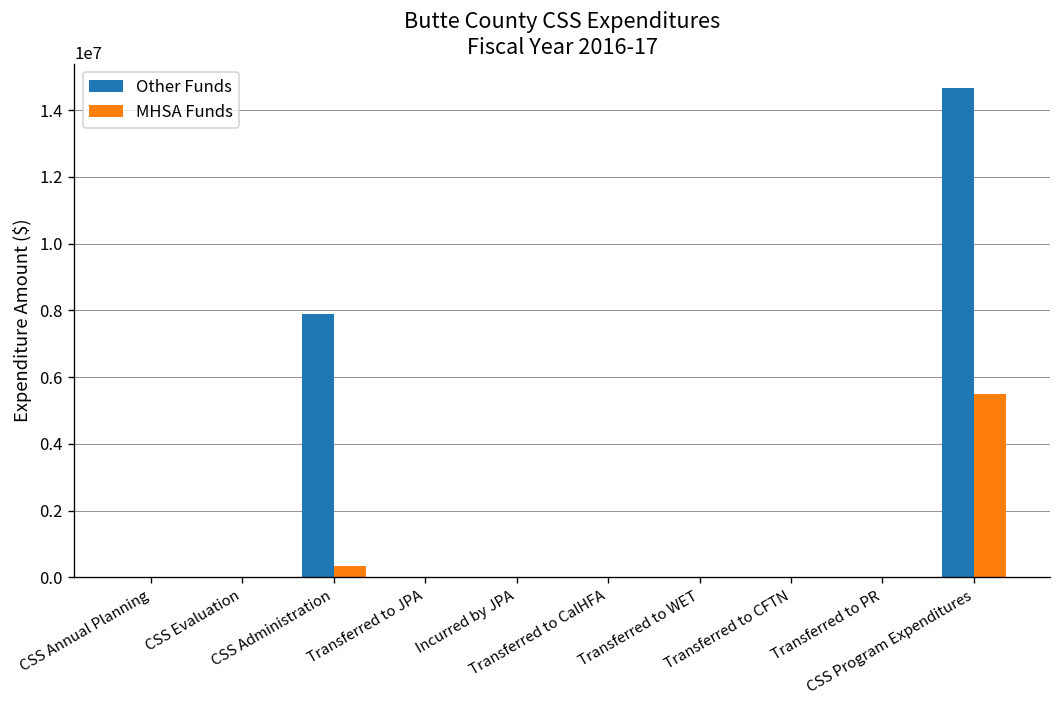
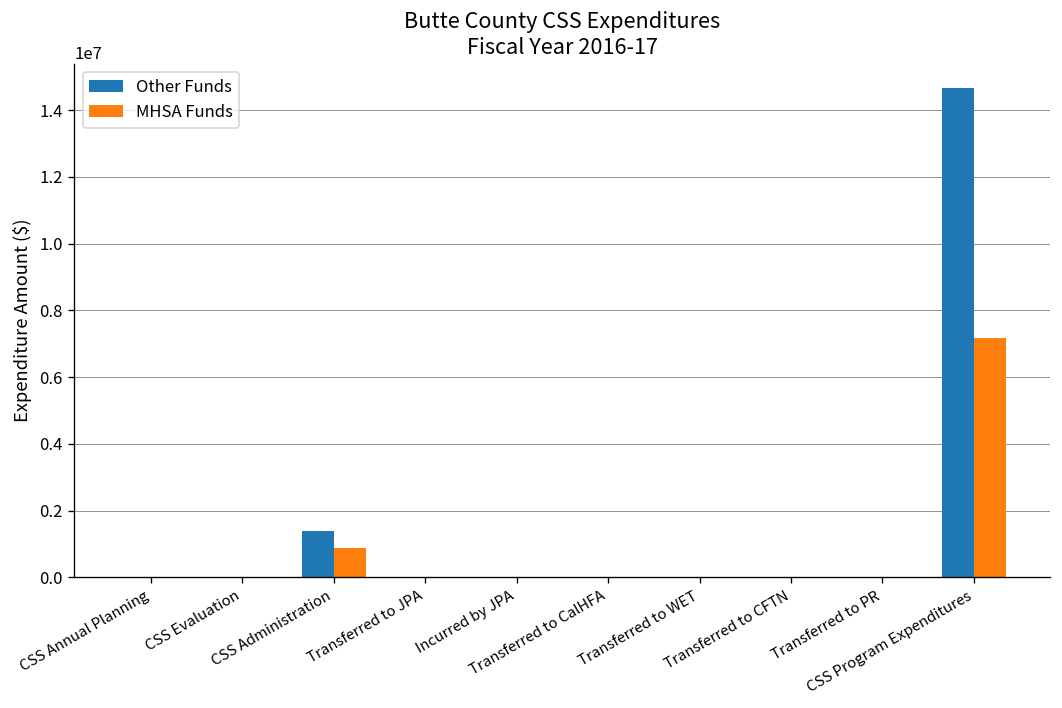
  {
    "Other Funds": {
      "CSS Annual Planning": 0,
      "CSS Evaluation": 0,
-     "CSS Administration": 7900000,
+     "CSS Administration": 1400000,
      "Transferred to JPA": 0,
      "Incurred by JPA": 0,
      "Transferred to CalHFA": 0,
      "Transferred to WET": 0,
      "Transferred to CFTN": 0,
      "Transferred to PR": 0,
      "CSS Program Expenditures": 14700000
    },
    "MHSA Funds": {
      "CSS Annual Planning": 0,
      "CSS Evaluation": 0,
-     "CSS Administration": 400000,
+     "CSS Administration": 900000,
      "Transferred to JPA": 0,
      "Incurred by JPA": 0,
      "Transferred to CalHFA": 0,
      "Transferred to WET": 0,
      "Transferred to CFTN": 0,
      "Transferred to PR": 0,
-     "CSS Program Expenditures": 5500000
+     "CSS Program Expenditures": 7200000
    }
  }
